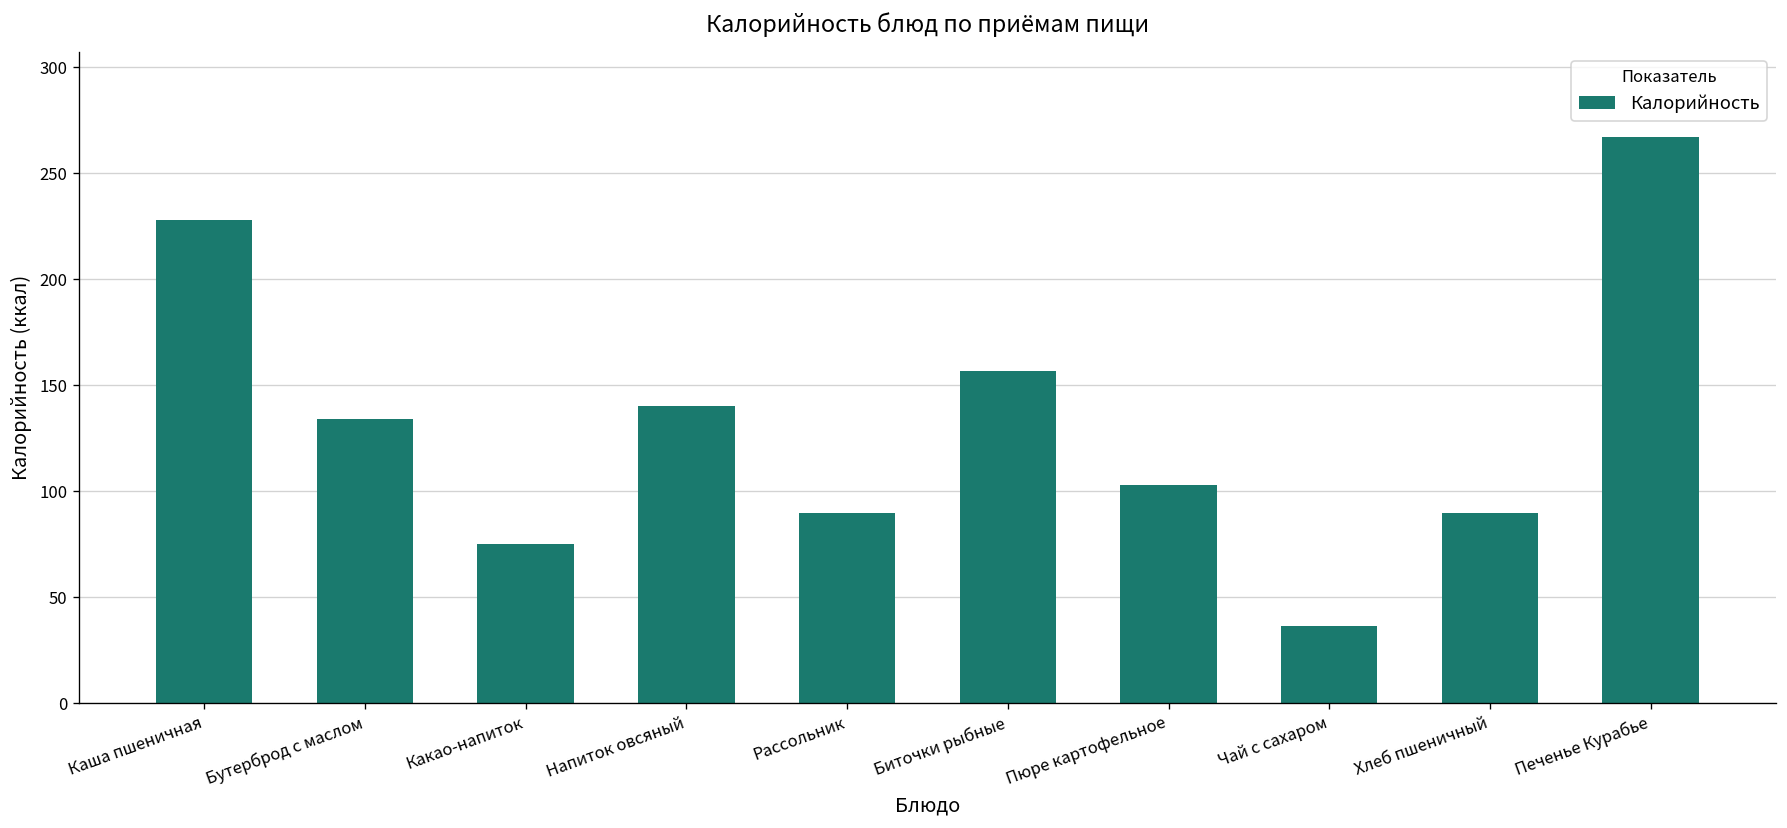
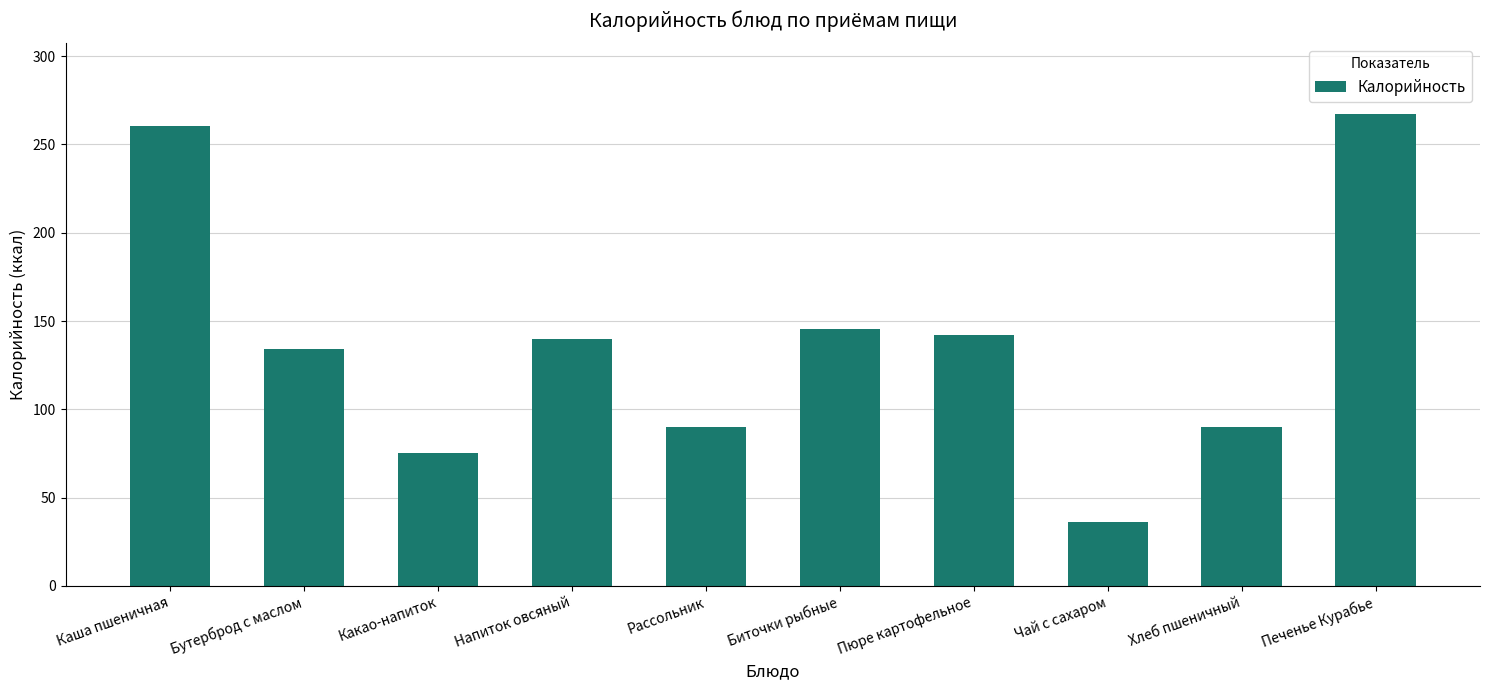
  {
-   "Каша пшеничная": 228,
+   "Каша пшеничная": 260,
    "Бутерброд с маслом": 134,
    "Какао-напиток": 75,
    "Напиток овсяный": 140,
    "Рассольник": 90,
-   "Биточки рыбные": 157,
-   "Пюре картофельное": 103,
+   "Биточки рыбные": 146,
+   "Пюре картофельное": 142,
    "Чай с сахаром": 36,
    "Хлеб пшеничный": 90,
    "Печенье Курабье": 267
  }
